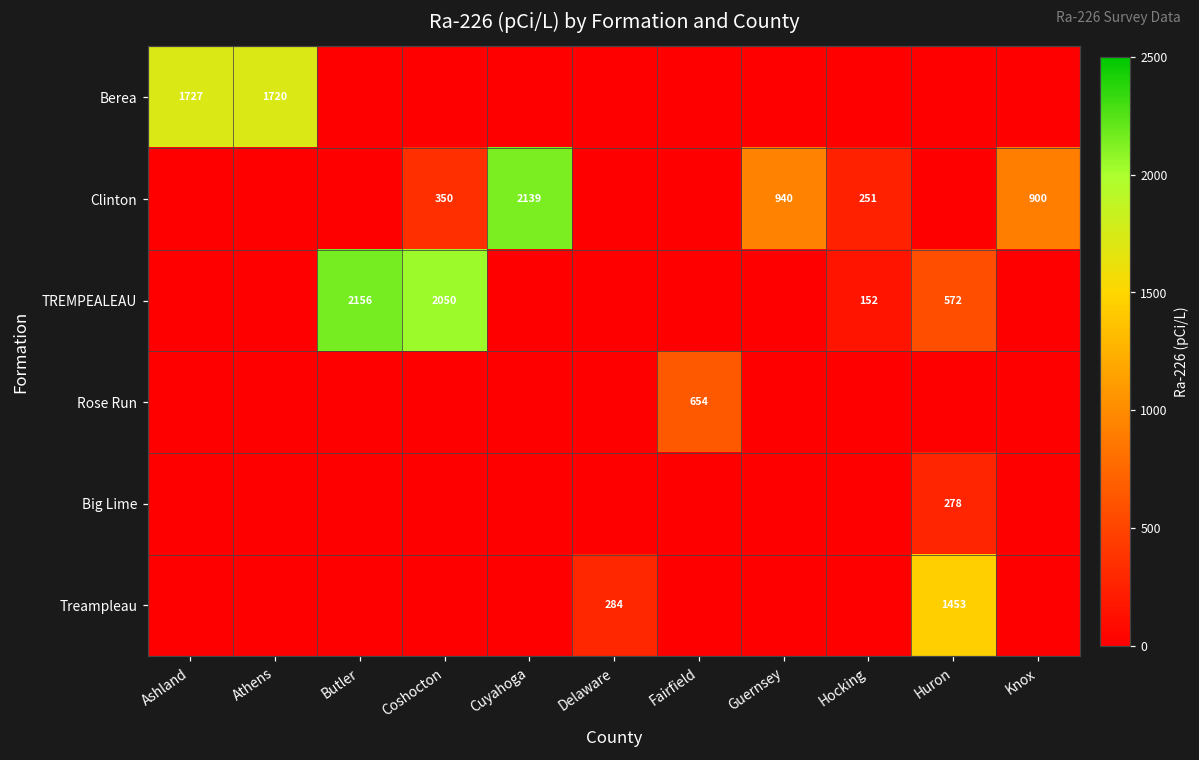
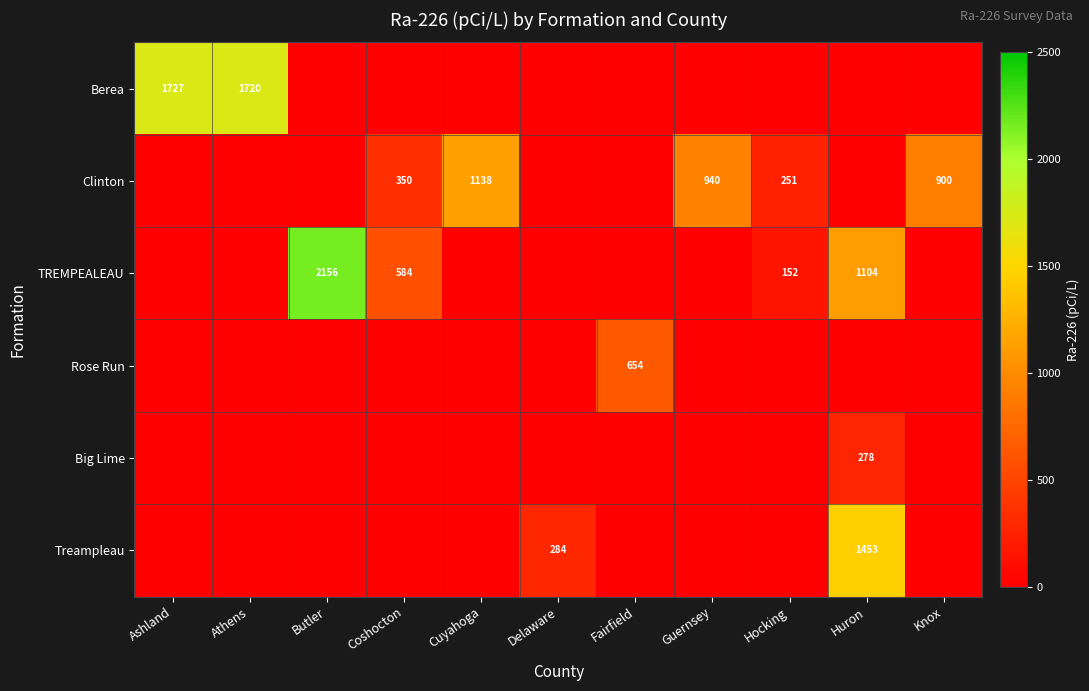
  {
    "Berea": {
      "Ashland": 1727,
      "Athens": 1720
    },
    "Clinton": {
      "Coshocton": 350,
-     "Cuyahoga": 2139,
+     "Cuyahoga": 1138,
      "Guernsey": 940,
      "Hocking": 251,
      "Knox": 900
    },
    "TREMPEALEAU": {
      "Butler": 2156,
-     "Coshocton": 2050,
+     "Coshocton": 584,
      "Hocking": 152,
-     "Huron": 572
+     "Huron": 1104
    },
    "Rose Run": {
      "Fairfield": 654
    },
    "Big Lime": {
      "Huron": 278
    },
    "Treampleau": {
      "Delaware": 284,
      "Huron": 1453
    }
  }
